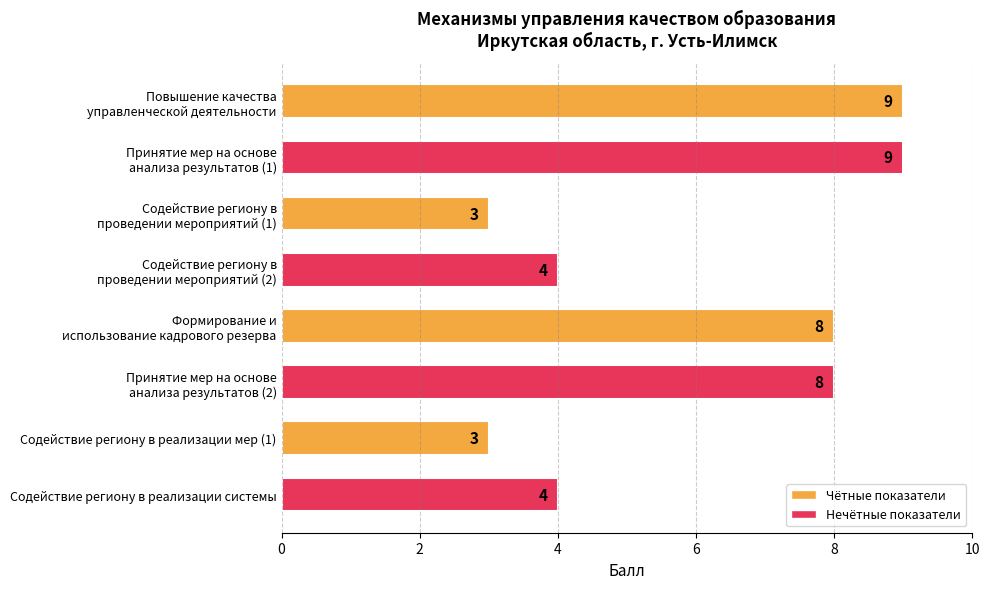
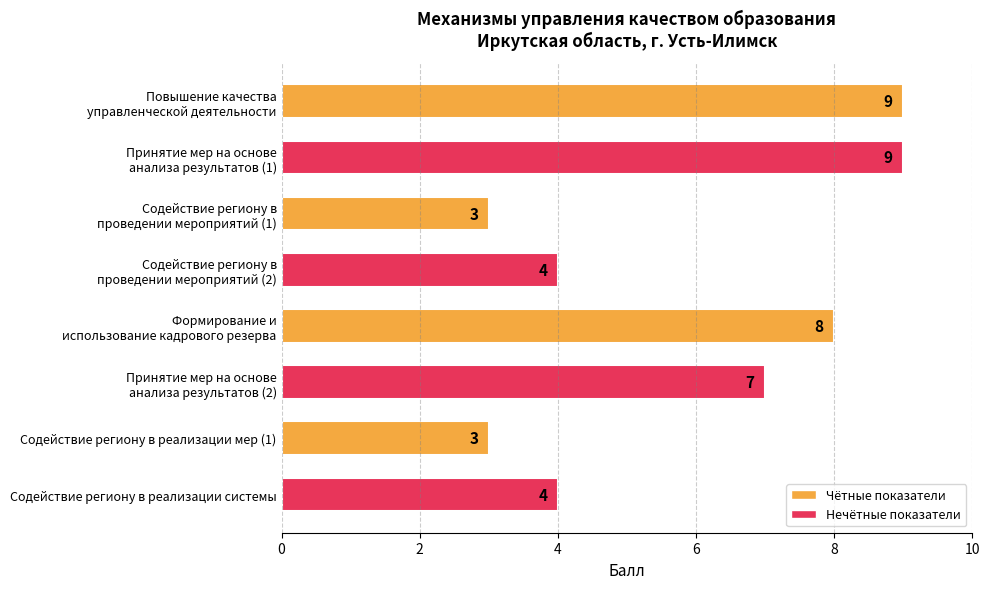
  {
    "Повышение качества управленческой деятельности": 9,
    "Принятие мер на основе анализа результатов (1)": 9,
    "Содействие региону в проведении мероприятий (1)": 3,
    "Содействие региону в проведении мероприятий (2)": 4,
    "Формирование и использование кадрового резерва": 8,
-   "Принятие мер на основе анализа результатов (2)": 8,
+   "Принятие мер на основе анализа результатов (2)": 7,
    "Содействие региону в реализации мер (1)": 3,
    "Содействие региону в реализации системы": 4
  }
